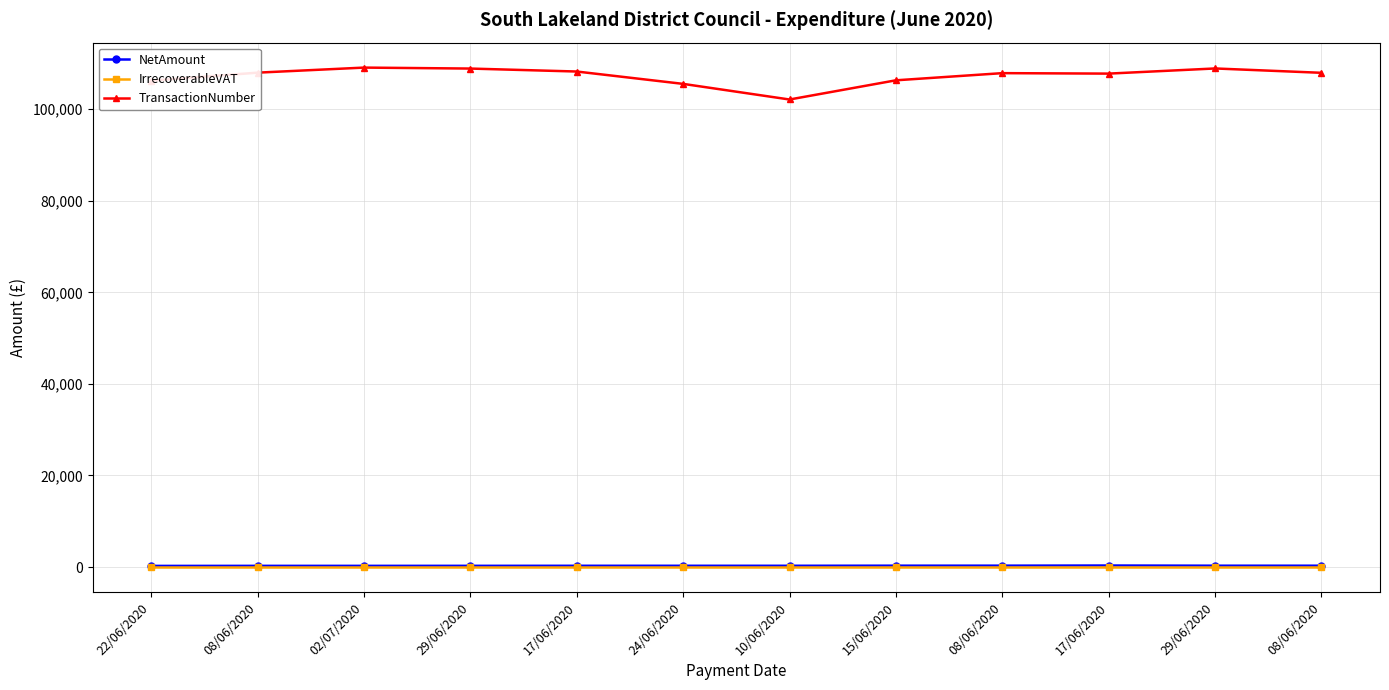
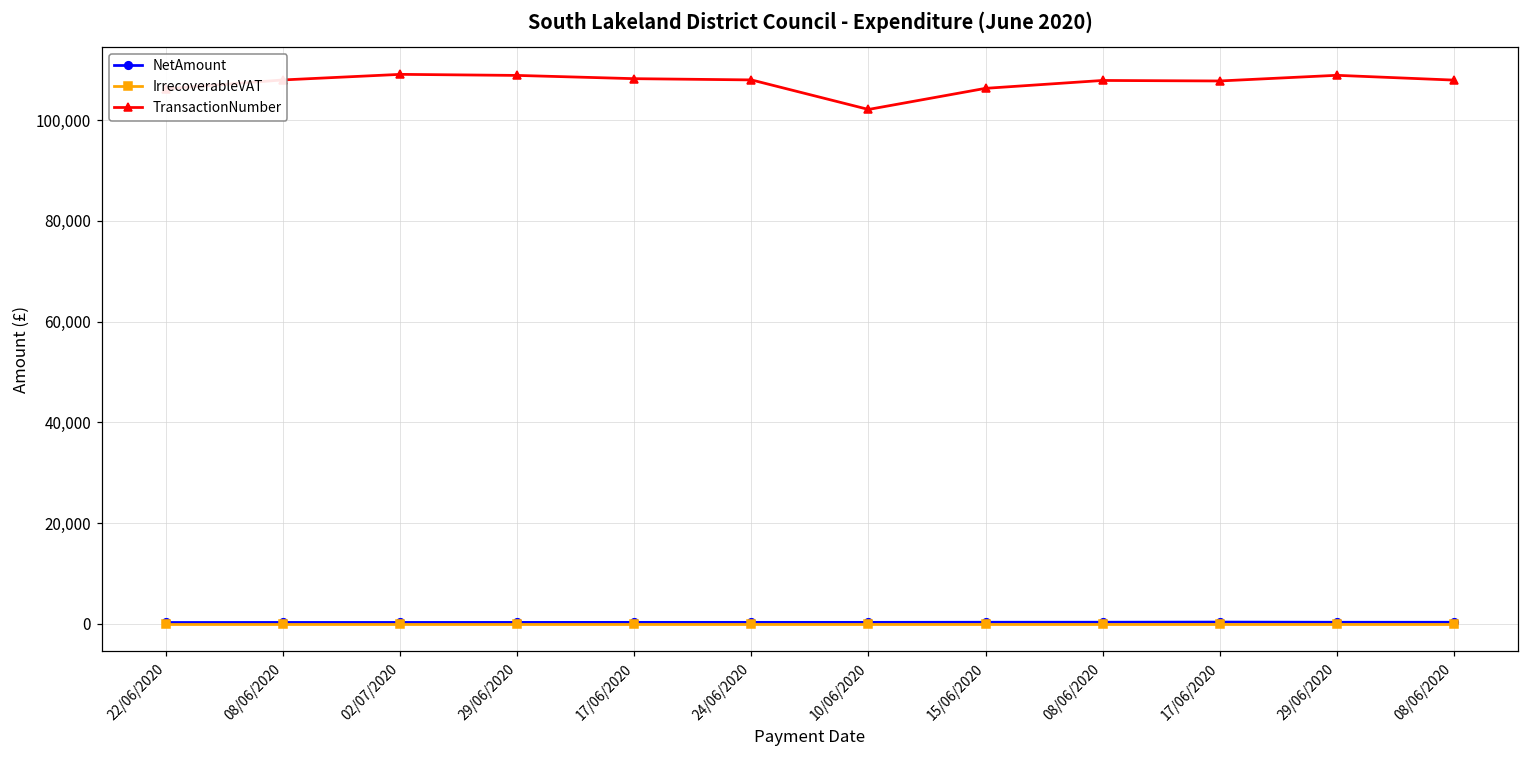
  {
    "TransactionNumber": {
      "02/07/2020": "109,000",
-     "24/06/2020": "106,000",
+     "24/06/2020": "108,000",
      "10/06/2020": "102,000",
      "15/06/2020": "106,000"
    }
  }
